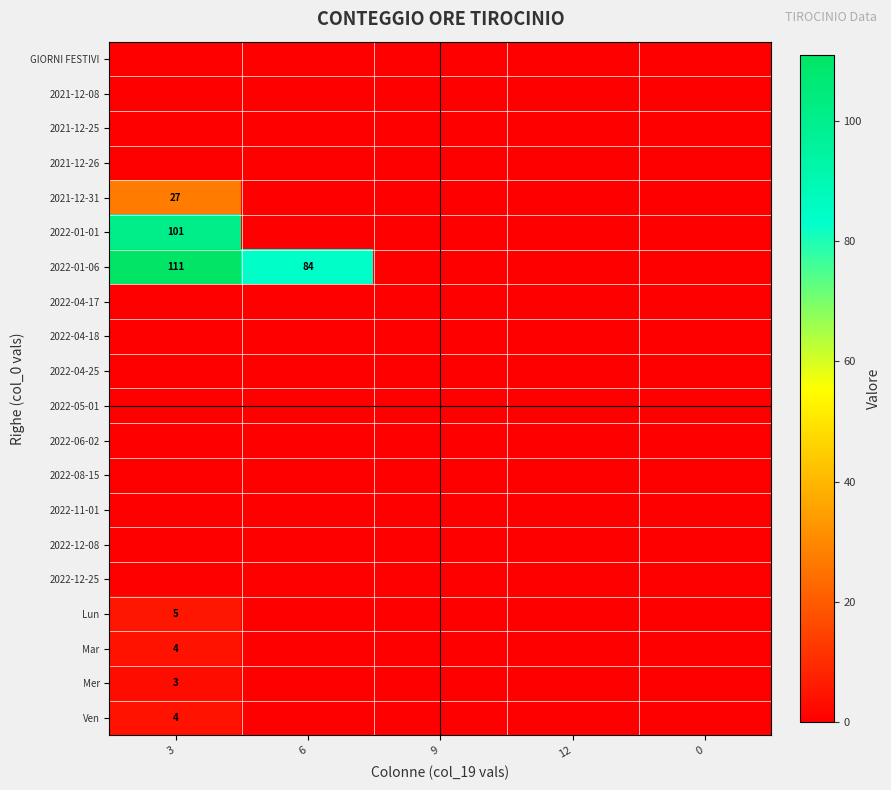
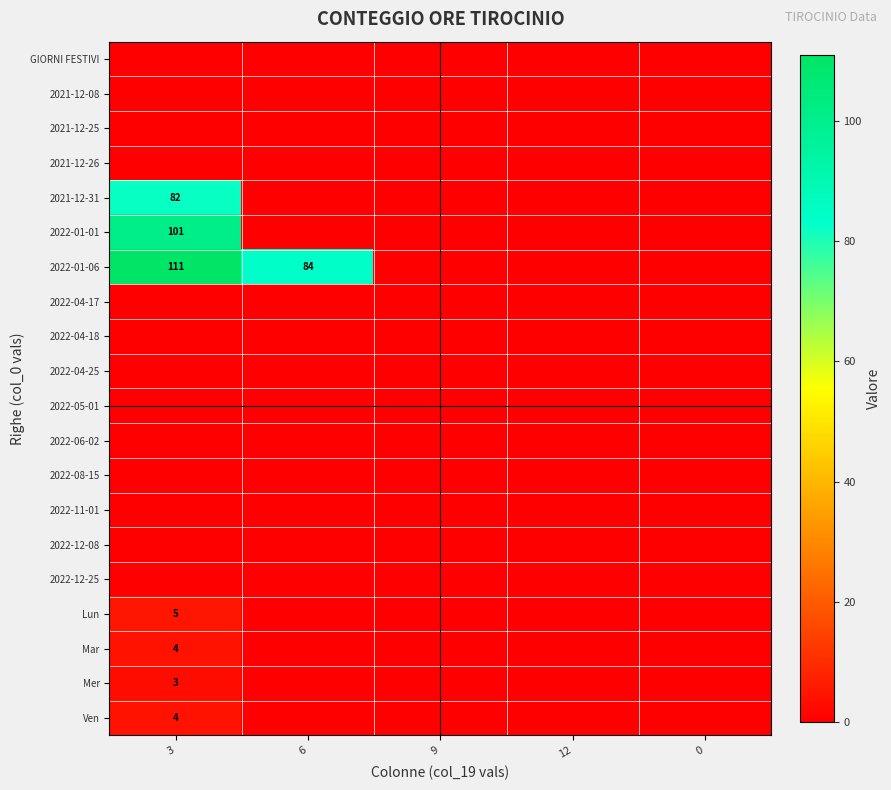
  {
    "2021-12-31": {
-     "3": 27
+     "3": 82
    },
    "2022-01-01": {
      "3": 101
    },
    "2022-01-06": {
      "3": 111,
      "6": 84
    },
    "Lun": {
      "3": 5
    },
    "Mar": {
      "3": 4
    },
    "Mer": {
      "3": 3
    },
    "Ven": {
      "3": 4
    }
  }
